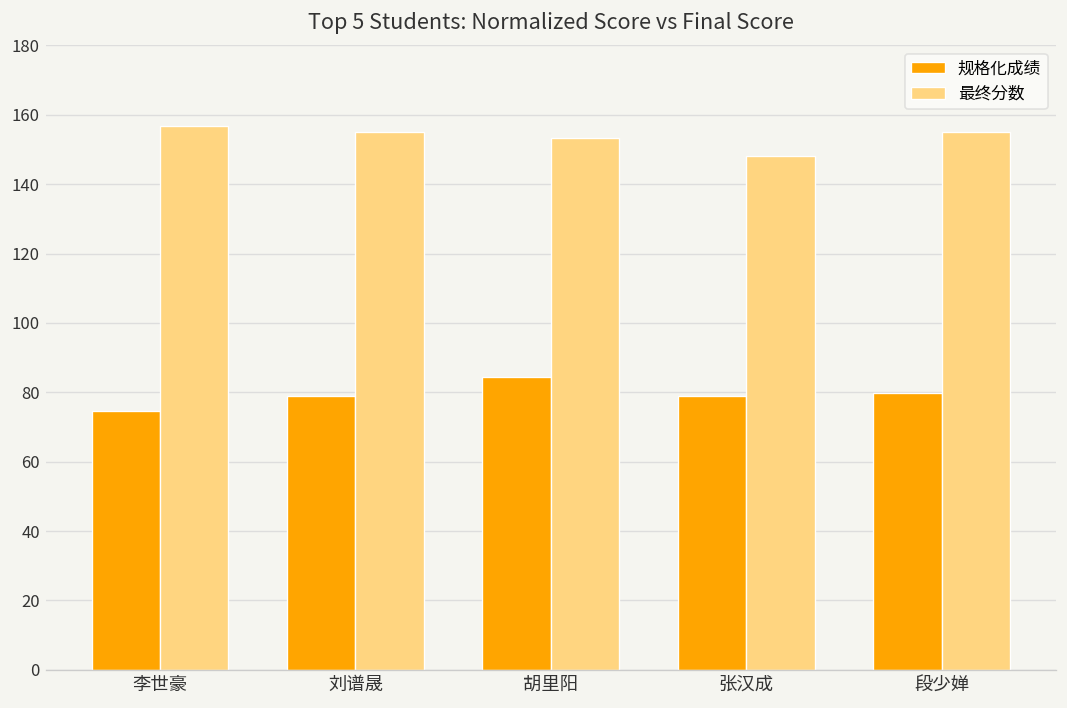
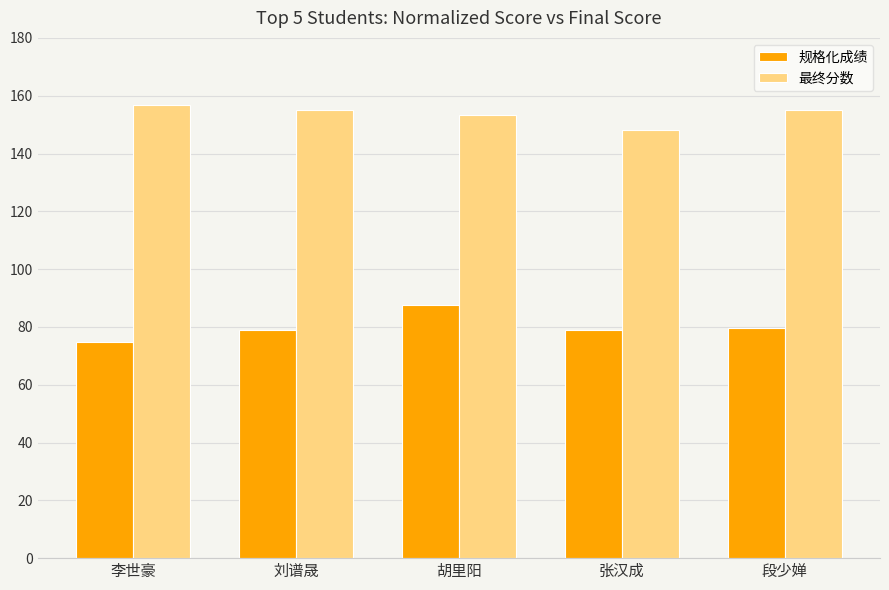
  {
    "规格化成绩": {
      "李世豪": 75,
      "刘谱晟": 79,
-     "胡里阳": 84,
+     "胡里阳": 87,
      "张汉成": 79,
      "段少婵": 80
    },
    "最终分数": {
      "李世豪": 157,
      "刘谱晟": 155,
      "胡里阳": 153,
      "张汉成": 148,
      "段少婵": 155
    }
  }
